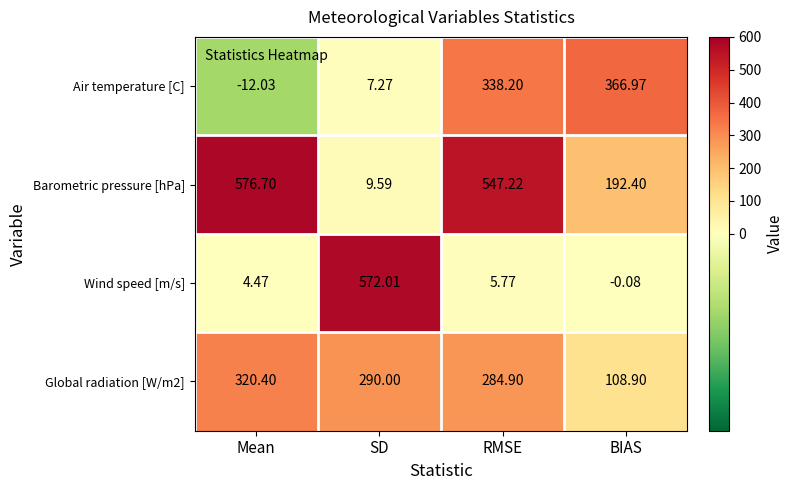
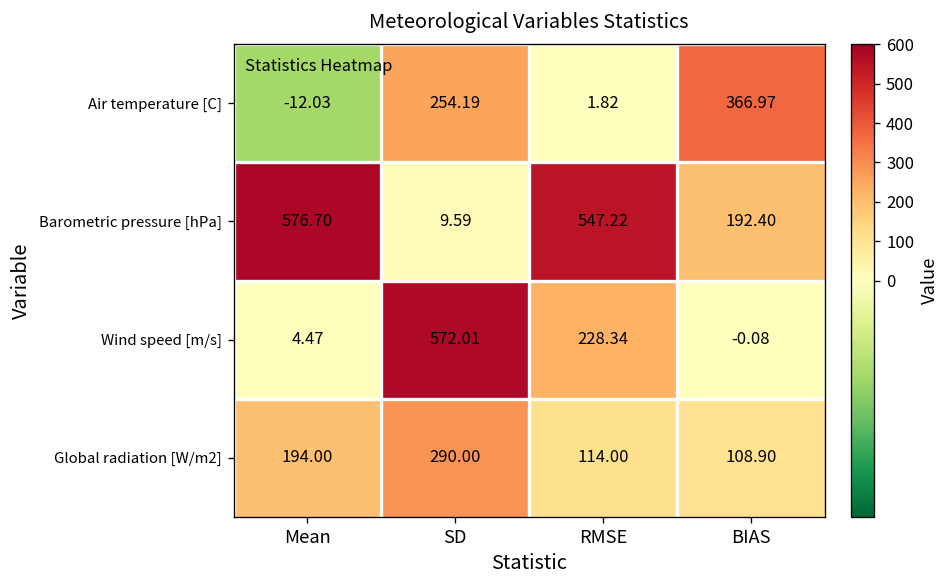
  {
    "Air temperature [C]": {
-     "SD": 7.27,
-     "RMSE": 338.20,
+     "SD": 254.19,
+     "RMSE": 1.82,
      "BIAS": 366.97
    },
    "Barometric pressure [hPa]": {
      "Mean": 576.70,
      "SD": 9.59,
      "RMSE": 547.22,
      "BIAS": 192.40
    },
    "Wind speed [m/s]": {
      "Mean": 4.47,
      "SD": 572.01,
-     "RMSE": 5.77,
+     "RMSE": 228.34,
      "BIAS": -0.08
    },
    "Global radiation [W/m2]": {
-     "Mean": 320.40,
+     "Mean": 194.00,
      "SD": 290.00,
-     "RMSE": 284.90,
+     "RMSE": 114.00,
      "BIAS": 108.90
    }
  }
